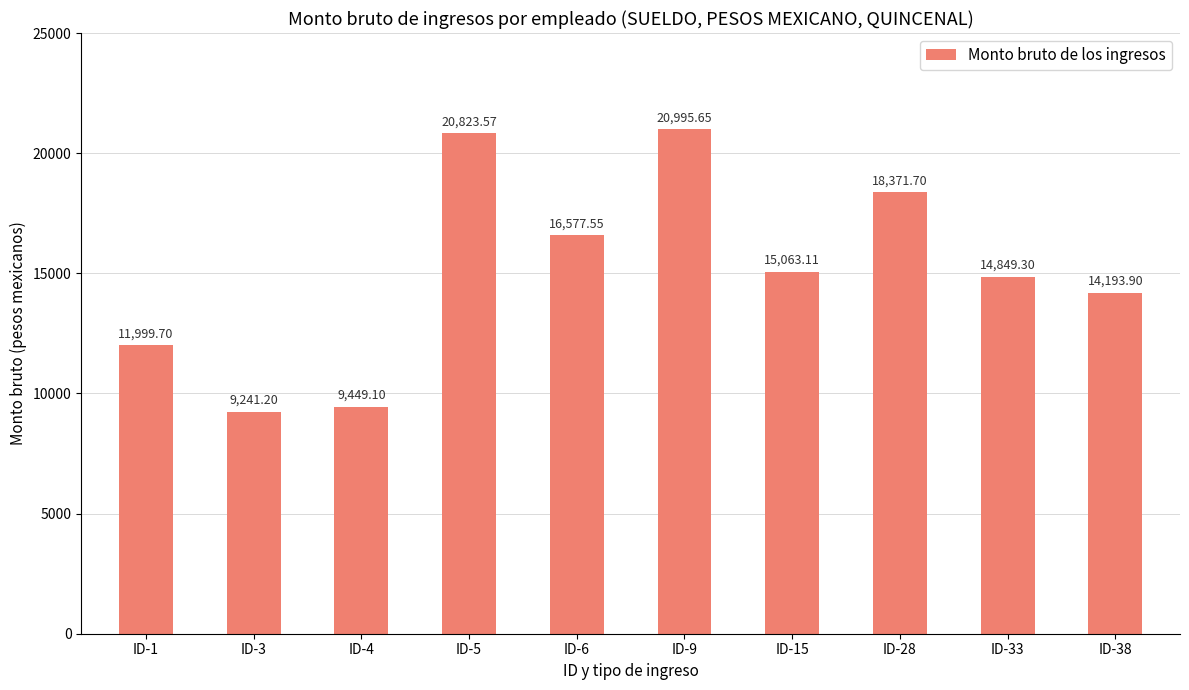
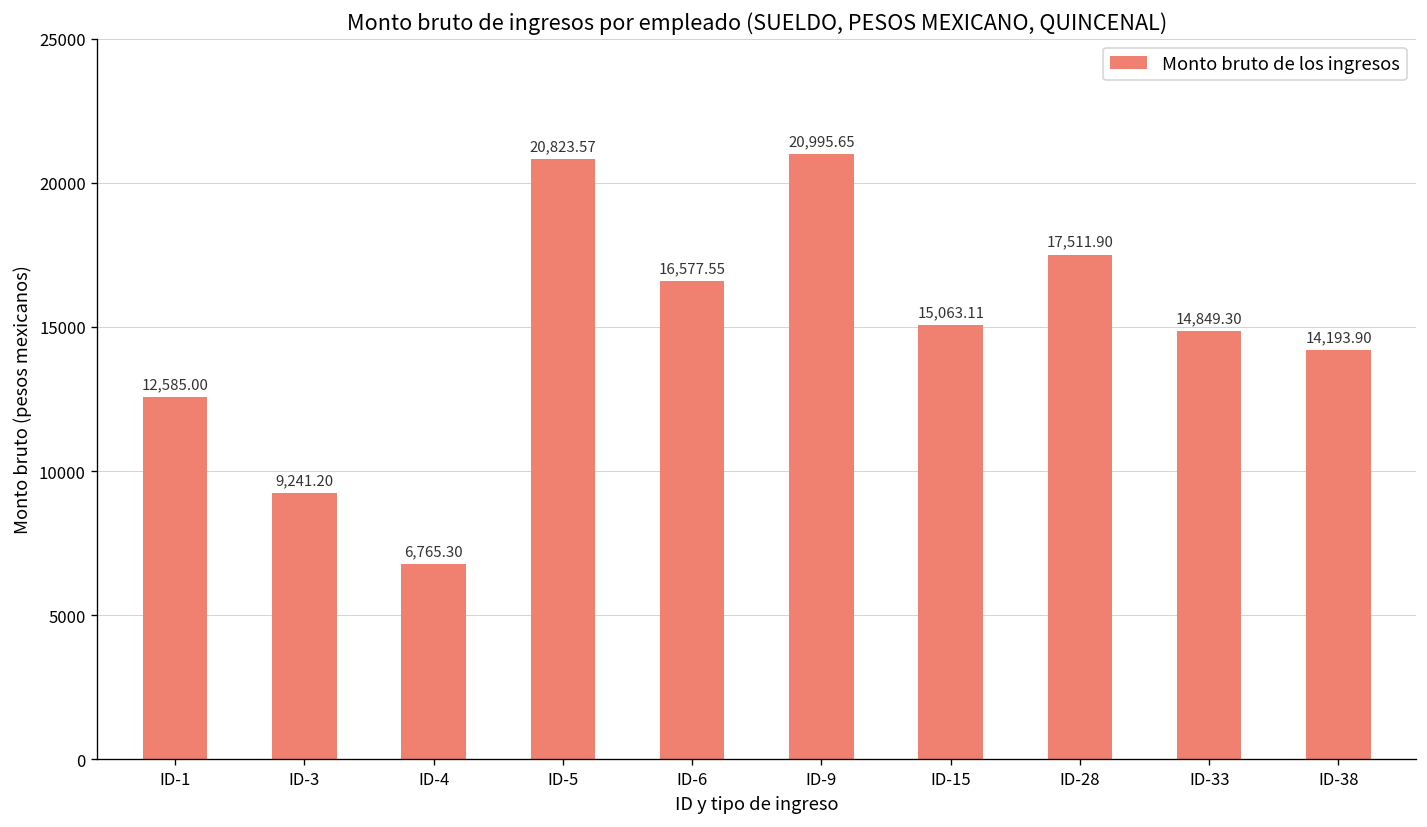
  {
-   "ID-1": "11,999.70",
+   "ID-1": "12,585.00",
    "ID-3": "9,241.20",
-   "ID-4": "9,449.10",
+   "ID-4": "6,765.30",
    "ID-5": "20,823.57",
    "ID-6": "16,577.55",
    "ID-9": "20,995.65",
    "ID-15": "15,063.11",
-   "ID-28": "18,371.70",
+   "ID-28": "17,511.90",
    "ID-33": "14,849.30",
    "ID-38": "14,193.90"
  }
